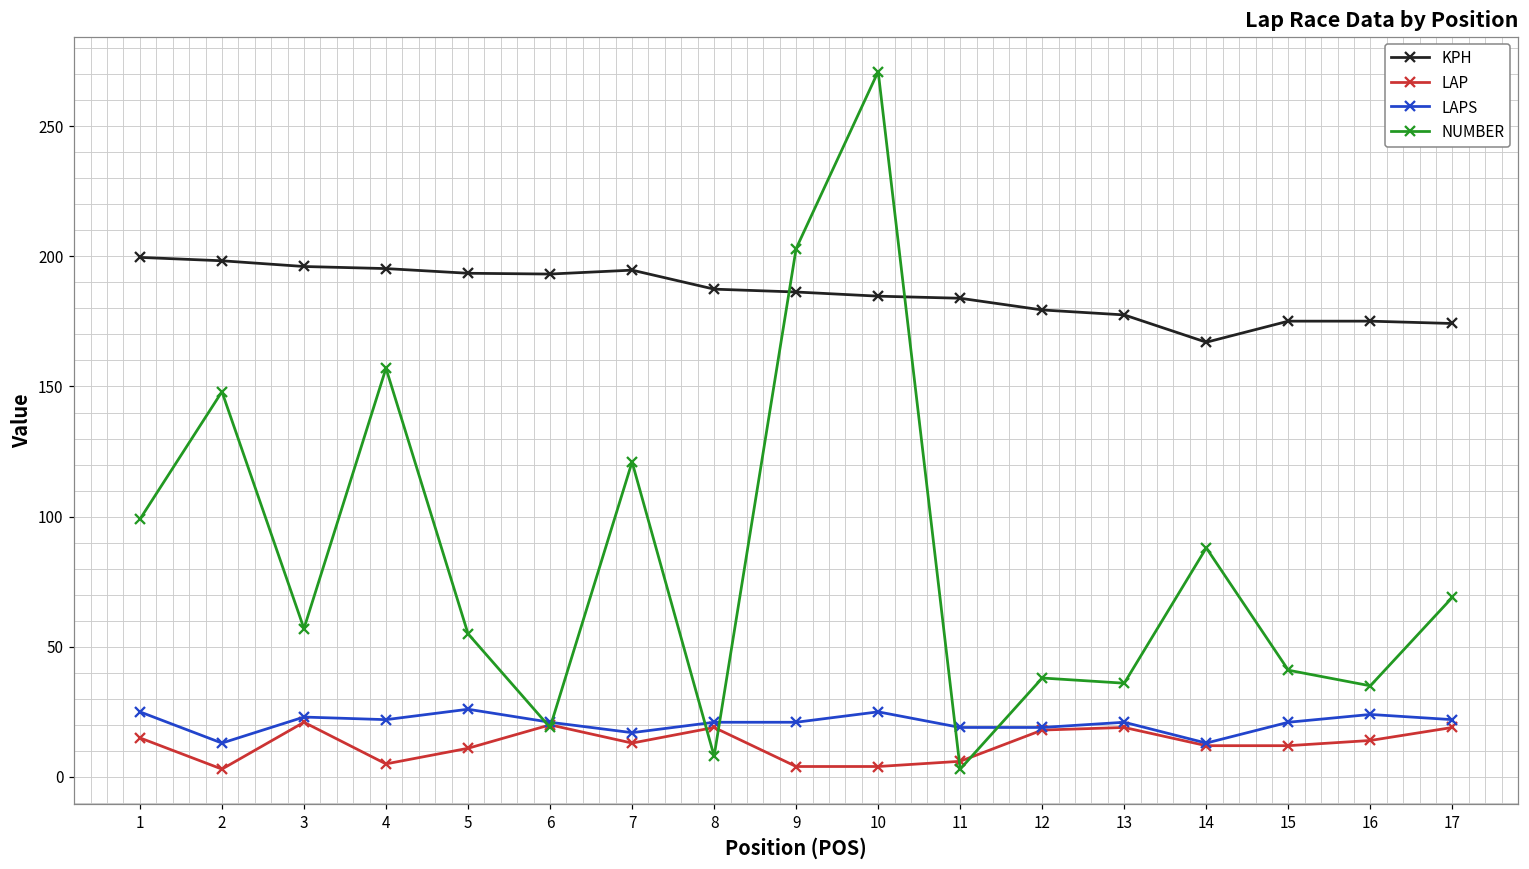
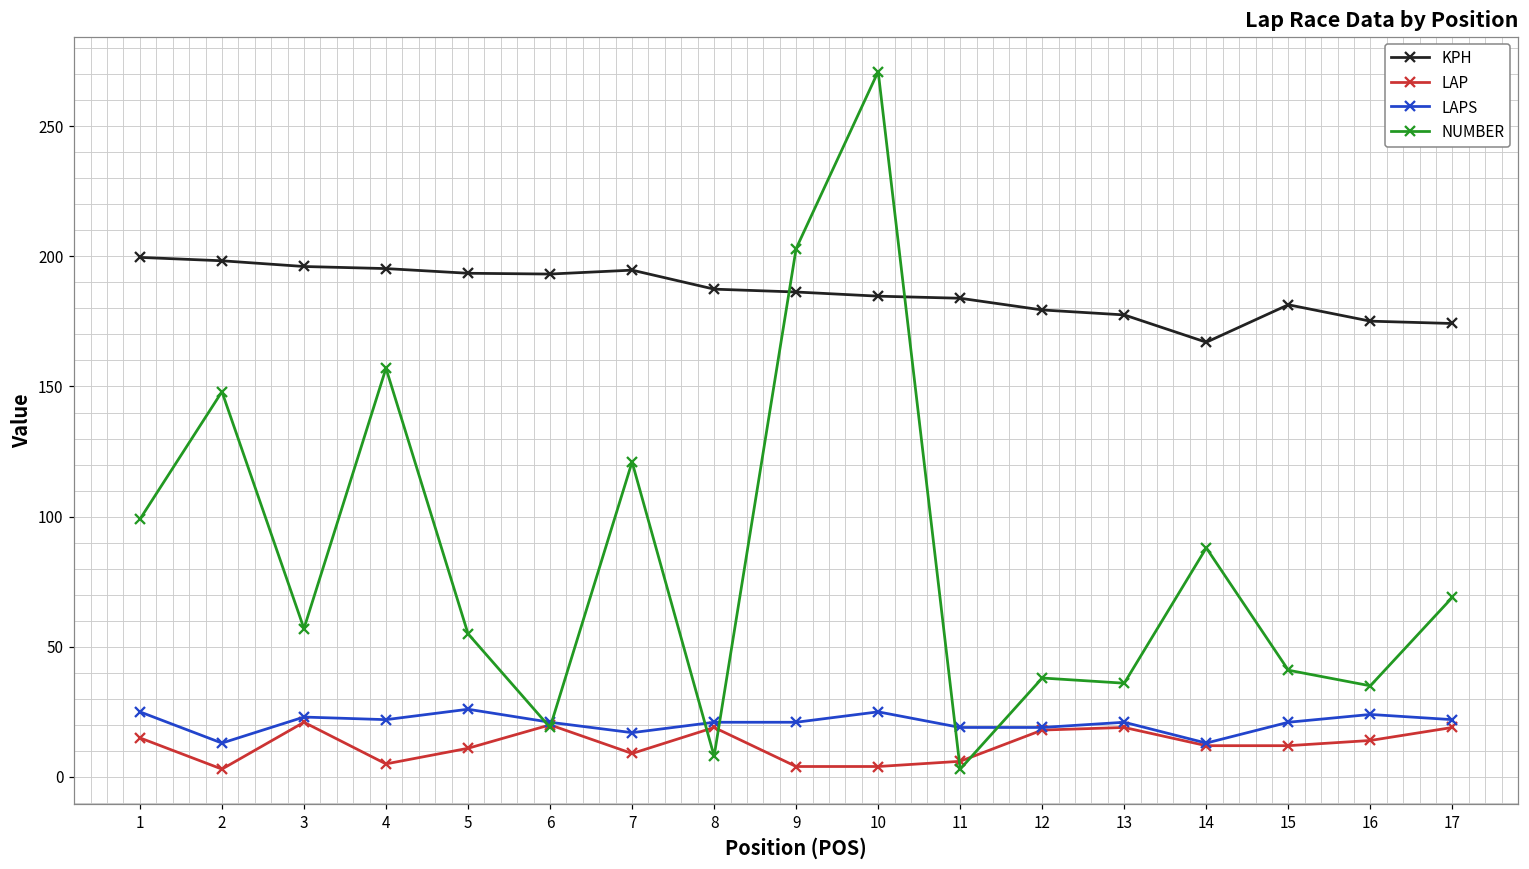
  {
    "KPH": {
      "1": 200,
      "2": 198,
      "3": 196,
      "4": 195,
      "5": 194,
      "6": 193,
      "7": 195,
      "8": 187,
      "9": 186,
      "10": 185,
      "11": 184,
      "12": 179,
      "13": 178,
      "14": 167,
-     "15": 175,
+     "15": 181,
      "16": 175,
      "17": 174
    },
    "LAP": {
      "1": 15,
      "2": 3,
      "3": 21,
      "4": 5,
      "5": 11,
-     "7": 13,
+     "7": 9,
      "8": 19,
      "9": 4,
      "10": 4,
      "11": 6,
      "13": 19,
      "15": 12,
      "16": 14,
      "17": 19
    },
    "LAPS": {
      "1": 25,
      "2": 13,
      "3": 23,
      "4": 22,
      "5": 26,
      "7": 17,
      "8": 21,
      "9": 21,
      "10": 25,
      "11": 19,
      "13": 21,
      "15": 21,
      "16": 24,
      "17": 22
    },
    "NUMBER": {
      "1": 99,
      "2": 148,
      "3": 57,
      "4": 157,
      "5": 55,
      "7": 121,
      "8": 8,
      "9": 203,
      "10": 271,
      "11": 3,
      "12": 38,
      "13": 36,
      "14": 88,
      "15": 41,
      "16": 35,
      "17": 69
    }
  }
